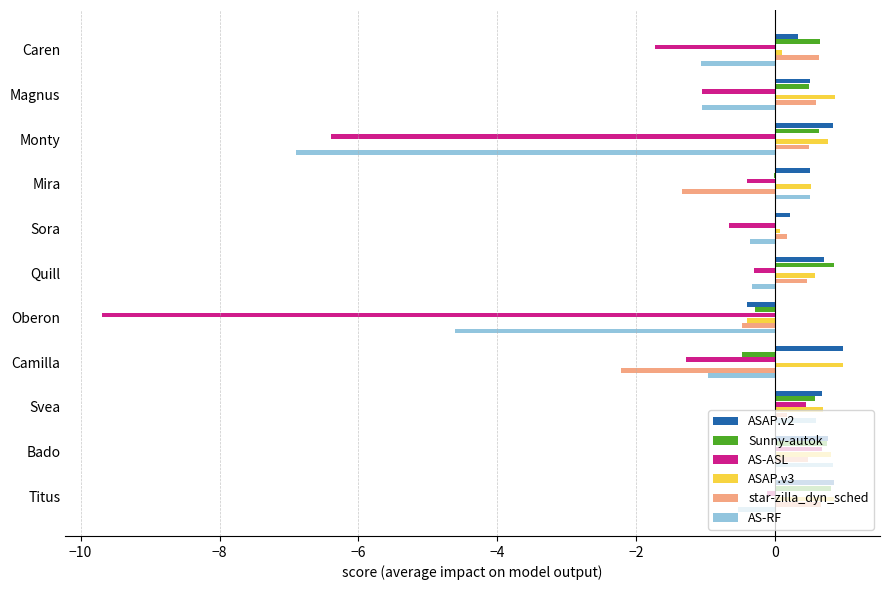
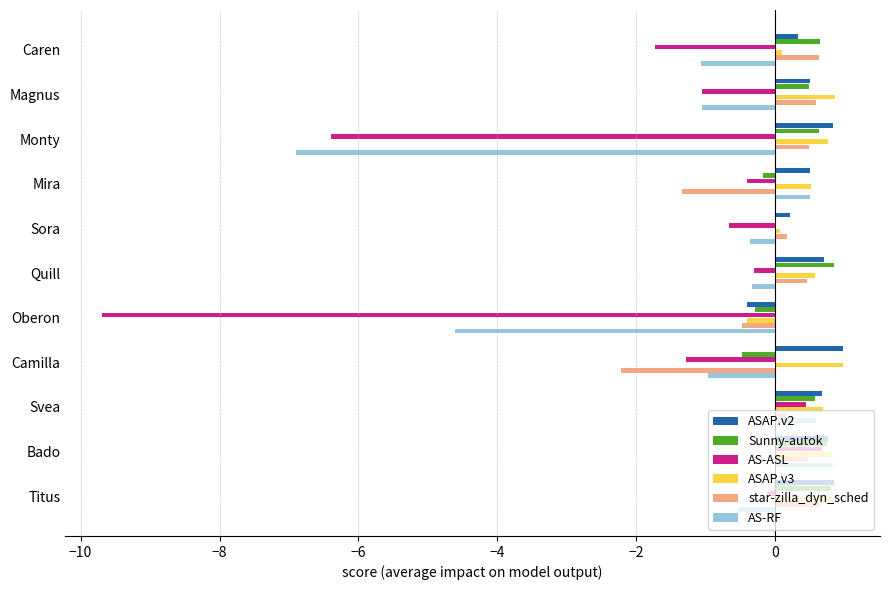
  {
    "ASAP.v2": {
      "Caren": 0.3,
      "Magnus": 0.5,
      "Monty": 0.8,
      "Mira": 0.5,
      "Sora": 0.2,
      "Quill": 0.7,
      "Oberon": -0.4,
      "Camilla": 1.0,
      "Svea": 0.7
    },
    "Sunny-autok": {
      "Caren": 0.6,
      "Magnus": 0.5,
      "Monty": 0.6,
-     "Mira": 0.0,
+     "Mira": -0.2,
      "Quill": 0.8,
      "Oberon": -0.3,
      "Camilla": -0.5,
      "Svea": 0.6
    },
    "AS-ASL": {
      "Caren": -1.7,
      "Magnus": -1.1,
      "Monty": -6.4,
      "Mira": -0.4,
      "Sora": -0.7,
      "Quill": -0.3,
      "Oberon": -9.7,
      "Camilla": -1.3,
      "Svea": 0.4
    },
    "ASAP.v3": {
      "Caren": 0.1,
      "Magnus": 0.9,
      "Monty": 0.8,
      "Mira": 0.5,
      "Sora": 0.1,
      "Quill": 0.6,
      "Oberon": -0.4,
      "Camilla": 1.0,
      "Svea": 0.7
    },
    "star-zilla_dyn_sched": {
      "Caren": 0.6,
      "Magnus": 0.6,
      "Monty": 0.5,
      "Mira": -1.3,
      "Sora": 0.2,
      "Quill": 0.5,
      "Oberon": -0.5,
      "Camilla": -2.2
    },
    "AS-RF": {
      "Caren": -1.1,
      "Magnus": -1.1,
      "Monty": -6.9,
      "Mira": 0.5,
      "Sora": -0.4,
      "Quill": -0.3,
      "Oberon": -4.6,
      "Camilla": -1.0
    }
  }
